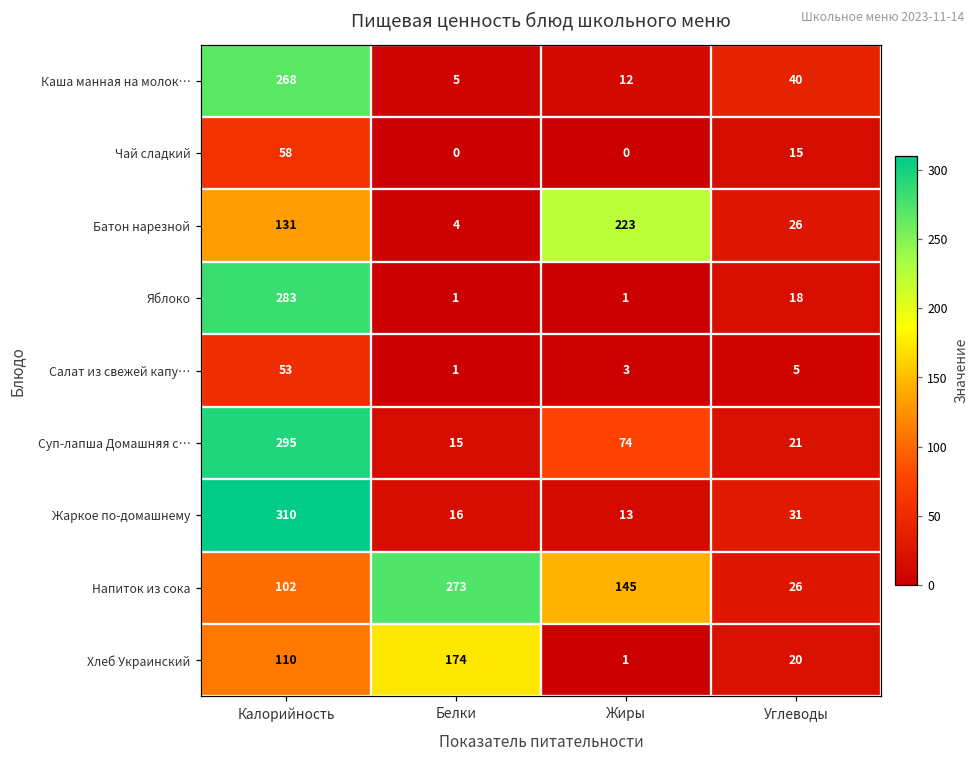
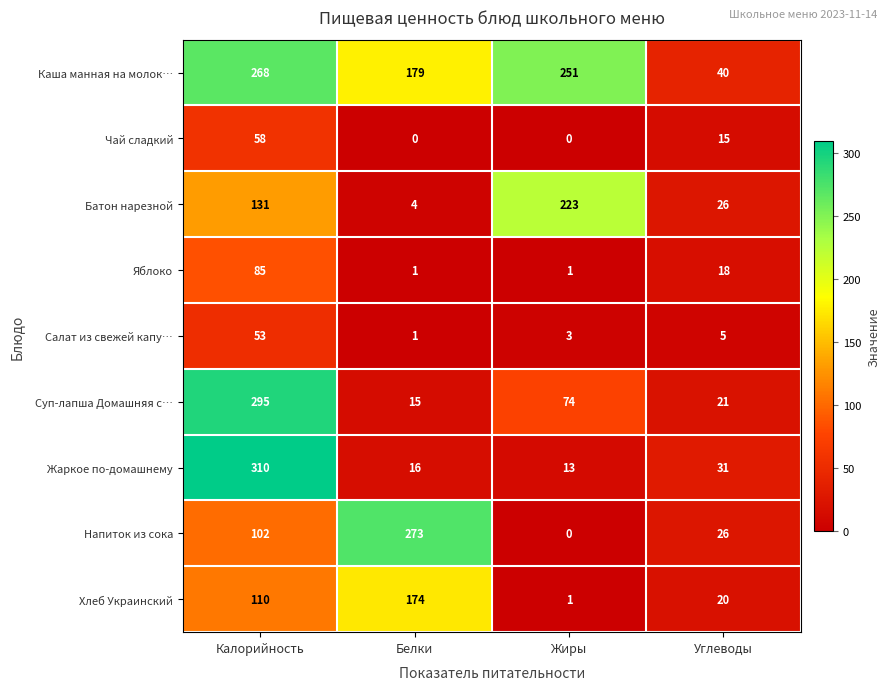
  {
    "Каша манная на молок…": {
      "Калорийность": 268,
-     "Белки": 5,
-     "Жиры": 12,
+     "Белки": 179,
+     "Жиры": 251,
      "Углеводы": 40
    },
    "Чай сладкий": {
      "Калорийность": 58,
      "Белки": 0,
      "Жиры": 0,
      "Углеводы": 15
    },
    "Батон нарезной": {
      "Калорийность": 131,
      "Белки": 4,
      "Жиры": 223,
      "Углеводы": 26
    },
    "Яблоко": {
-     "Калорийность": 283,
+     "Калорийность": 85,
      "Белки": 1,
      "Жиры": 1,
      "Углеводы": 18
    },
    "Салат из свежей капу…": {
      "Калорийность": 53,
      "Белки": 1,
      "Жиры": 3,
      "Углеводы": 5
    },
    "Суп-лапша Домашняя с…": {
      "Калорийность": 295,
      "Белки": 15,
      "Жиры": 74,
      "Углеводы": 21
    },
    "Жаркое по-домашнему": {
      "Калорийность": 310,
      "Белки": 16,
      "Жиры": 13,
      "Углеводы": 31
    },
    "Напиток из сока": {
      "Калорийность": 102,
      "Белки": 273,
-     "Жиры": 145,
+     "Жиры": 0,
      "Углеводы": 26
    },
    "Хлеб Украинский": {
      "Калорийность": 110,
      "Белки": 174,
      "Жиры": 1,
      "Углеводы": 20
    }
  }
